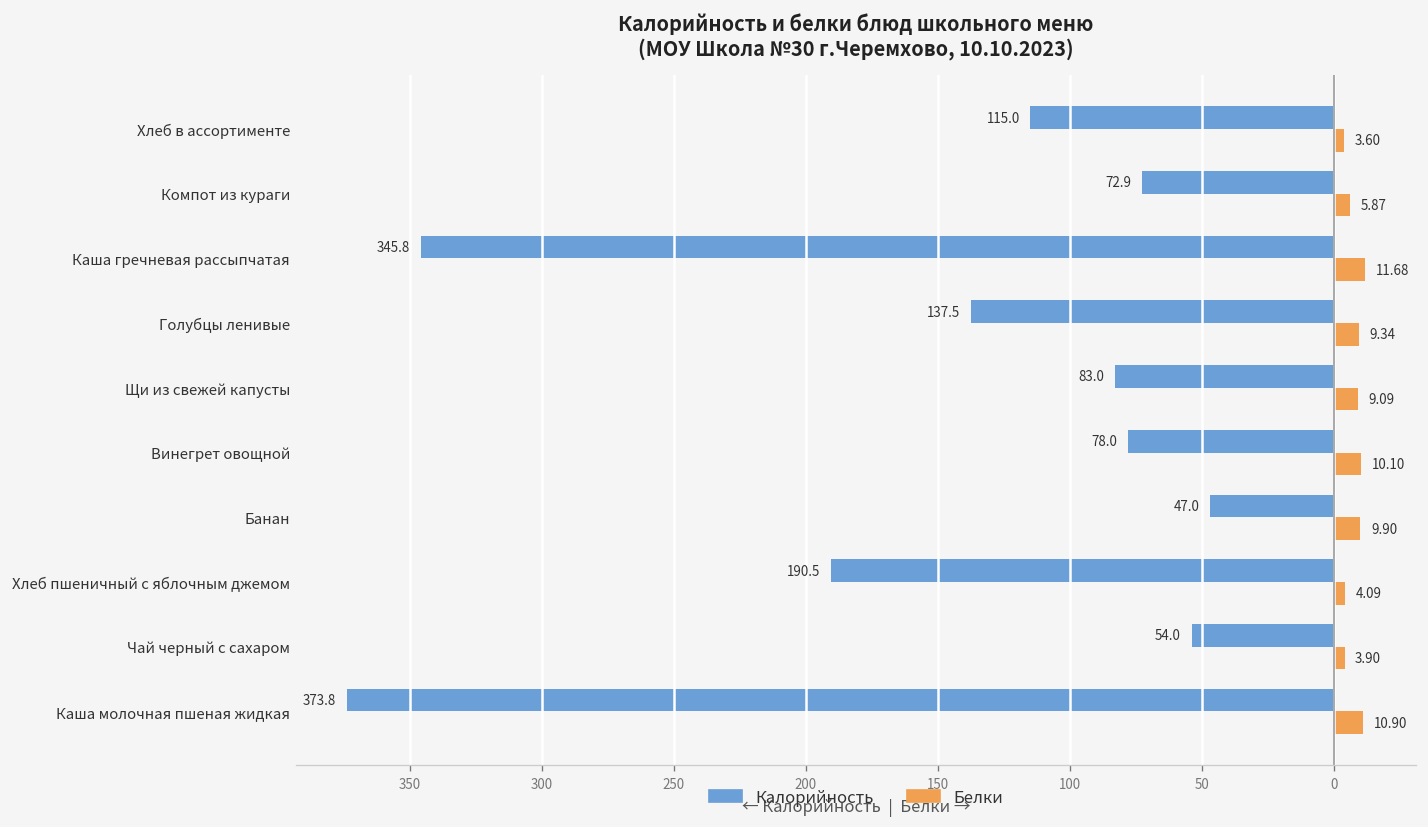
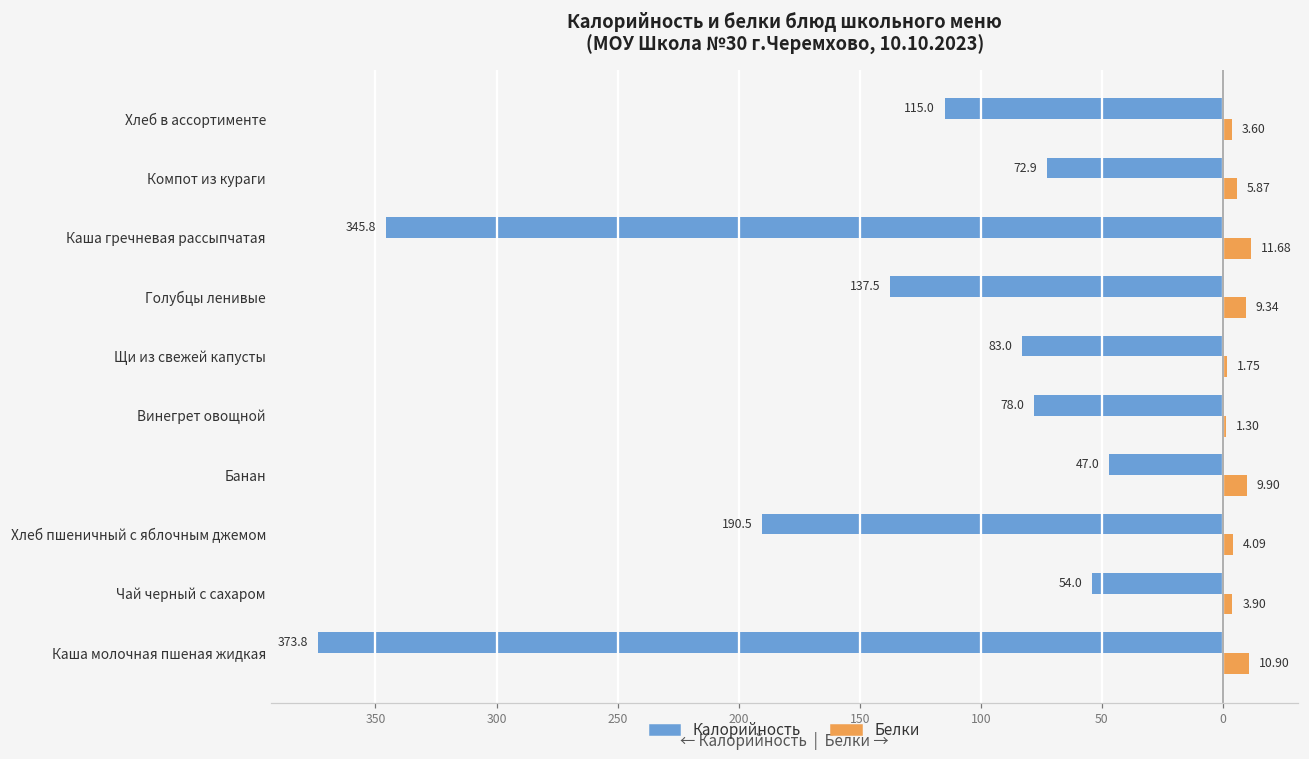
  {
    "Белки": {
      "Хлеб в ассортименте": 3.60,
      "Компот из кураги": 5.87,
      "Каша гречневая рассыпчатая": 11.68,
      "Голубцы ленивые": 9.34,
-     "Щи из свежей капусты": 9.09,
-     "Винегрет овощной": 10.10,
+     "Щи из свежей капусты": 1.75,
+     "Винегрет овощной": 1.30,
      "Банан": 9.90,
      "Хлеб пшеничный с яблочным джемом": 4.09,
      "Чай черный с сахаром": 3.90,
      "Каша молочная пшеная жидкая": 10.90
    }
  }
